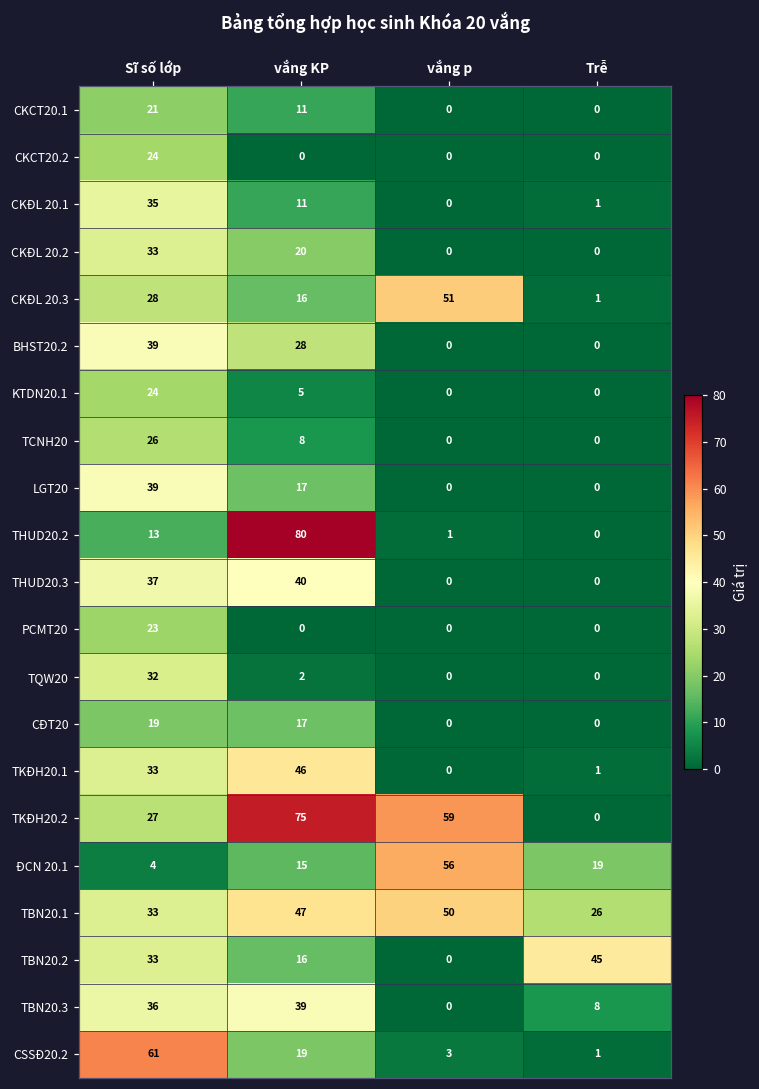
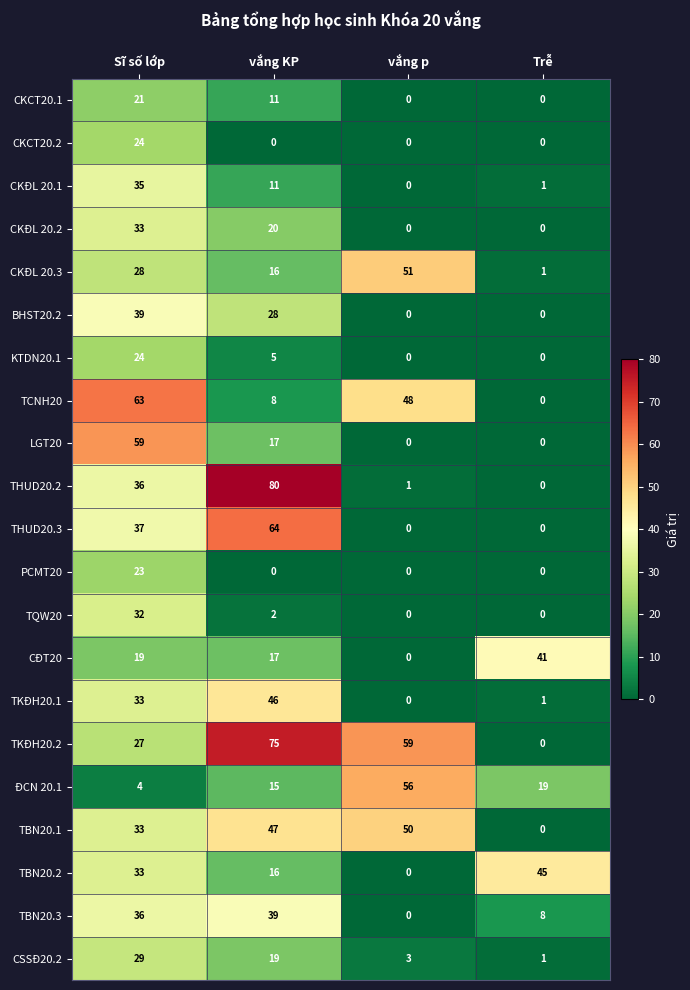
  {
    "CKCT20.1": {
      "Sĩ số lớp": 21,
      "vắng KP": 11,
      "vắng p": 0,
      "Trễ": 0
    },
    "CKCT20.2": {
      "Sĩ số lớp": 24,
      "vắng KP": 0,
      "vắng p": 0,
      "Trễ": 0
    },
    "CKĐL 20.1": {
      "Sĩ số lớp": 35,
      "vắng KP": 11,
      "vắng p": 0,
      "Trễ": 1
    },
    "CKĐL 20.2": {
      "Sĩ số lớp": 33,
      "vắng KP": 20,
      "vắng p": 0,
      "Trễ": 0
    },
    "CKĐL 20.3": {
      "Sĩ số lớp": 28,
      "vắng KP": 16,
      "vắng p": 51,
      "Trễ": 1
    },
    "BHST20.2": {
      "Sĩ số lớp": 39,
      "vắng KP": 28,
      "vắng p": 0,
      "Trễ": 0
    },
    "KTDN20.1": {
      "Sĩ số lớp": 24,
      "vắng KP": 5,
      "vắng p": 0,
      "Trễ": 0
    },
    "TCNH20": {
-     "Sĩ số lớp": 26,
+     "Sĩ số lớp": 63,
      "vắng KP": 8,
-     "vắng p": 0,
+     "vắng p": 48,
      "Trễ": 0
    },
    "LGT20": {
-     "Sĩ số lớp": 39,
+     "Sĩ số lớp": 59,
      "vắng KP": 17,
      "vắng p": 0,
      "Trễ": 0
    },
    "THUD20.2": {
-     "Sĩ số lớp": 13,
+     "Sĩ số lớp": 36,
      "vắng KP": 80,
      "vắng p": 1,
      "Trễ": 0
    },
    "THUD20.3": {
      "Sĩ số lớp": 37,
-     "vắng KP": 40,
+     "vắng KP": 64,
      "vắng p": 0,
      "Trễ": 0
    },
    "PCMT20": {
      "Sĩ số lớp": 23,
      "vắng KP": 0,
      "vắng p": 0,
      "Trễ": 0
    },
    "TQW20": {
      "Sĩ số lớp": 32,
      "vắng KP": 2,
      "vắng p": 0,
      "Trễ": 0
    },
    "CĐT20": {
      "Sĩ số lớp": 19,
      "vắng KP": 17,
      "vắng p": 0,
-     "Trễ": 0
+     "Trễ": 41
    },
    "TKĐH20.1": {
      "Sĩ số lớp": 33,
      "vắng KP": 46,
      "vắng p": 0,
      "Trễ": 1
    },
    "TKĐH20.2": {
      "Sĩ số lớp": 27,
      "vắng KP": 75,
      "vắng p": 59,
      "Trễ": 0
    },
    "ĐCN 20.1": {
      "Sĩ số lớp": 4,
      "vắng KP": 15,
      "vắng p": 56,
      "Trễ": 19
    },
    "TBN20.1": {
      "Sĩ số lớp": 33,
      "vắng KP": 47,
      "vắng p": 50,
-     "Trễ": 26
+     "Trễ": 0
    },
    "TBN20.2": {
      "Sĩ số lớp": 33,
      "vắng KP": 16,
      "vắng p": 0,
      "Trễ": 45
    },
    "TBN20.3": {
      "Sĩ số lớp": 36,
      "vắng KP": 39,
      "vắng p": 0,
      "Trễ": 8
    },
    "CSSĐ20.2": {
-     "Sĩ số lớp": 61,
+     "Sĩ số lớp": 29,
      "vắng KP": 19,
      "vắng p": 3,
      "Trễ": 1
    }
  }
